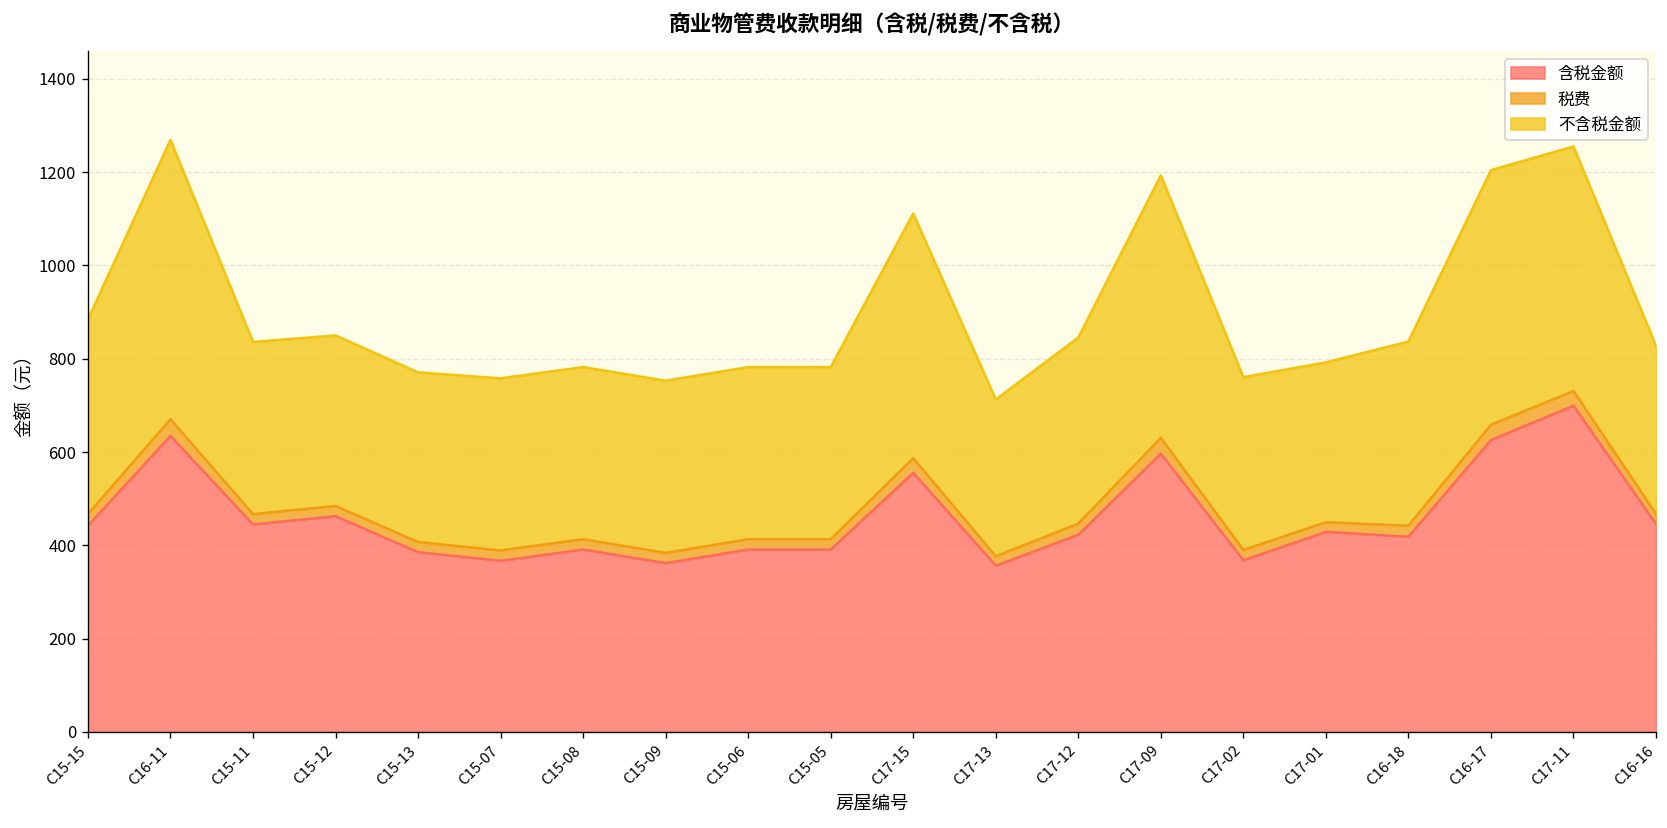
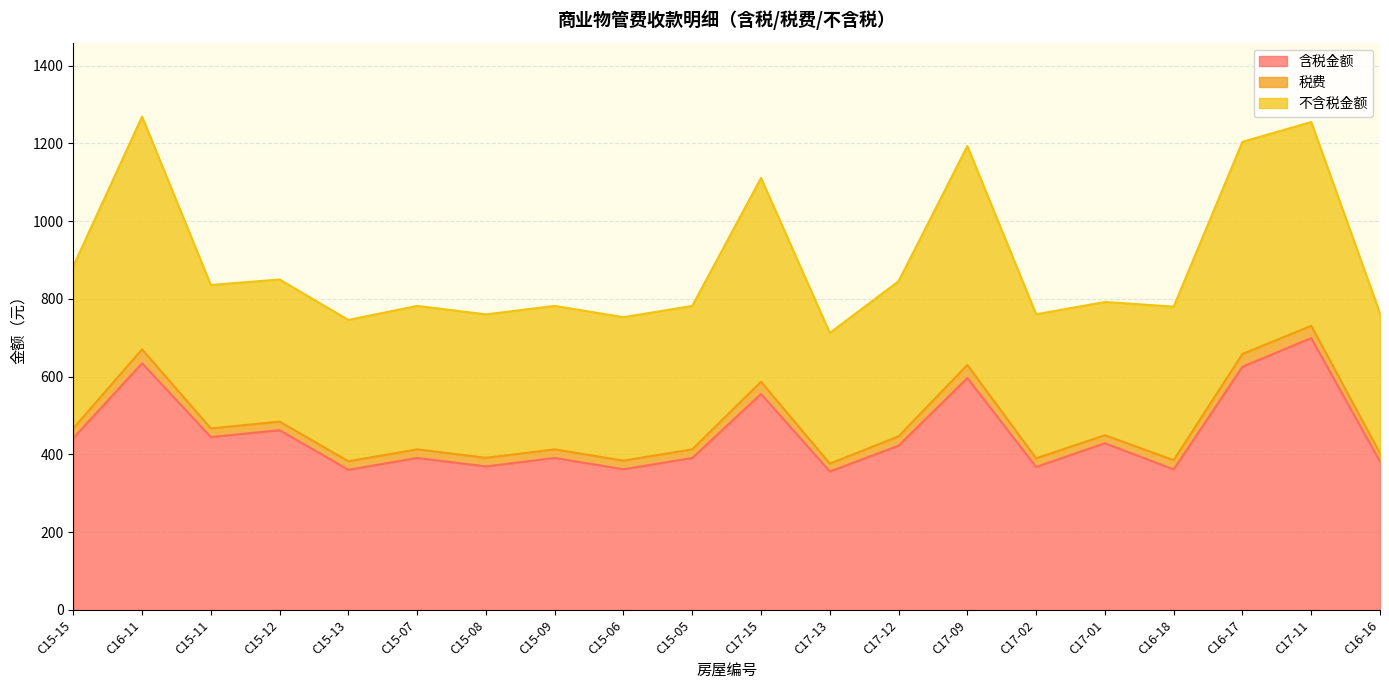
  {
    "含税金额": {
      "C15-15": 440,
      "C16-11": 630,
      "C15-11": 440,
      "C15-12": 460,
-     "C15-13": 390,
-     "C15-07": 370,
-     "C15-08": 390,
-     "C15-09": 360,
-     "C15-06": 390,
+     "C15-13": 360,
+     "C15-07": 390,
+     "C15-08": 370,
+     "C15-09": 390,
+     "C15-06": 360,
      "C15-05": 390,
      "C17-15": 560,
      "C17-13": 360,
      "C17-12": 420,
      "C17-09": 600,
      "C17-02": 370,
      "C17-01": 430,
-     "C16-18": 420,
+     "C16-18": 360,
      "C16-17": 630,
      "C17-11": 700,
-     "C16-16": 450
+     "C16-16": 380
    }
  }
